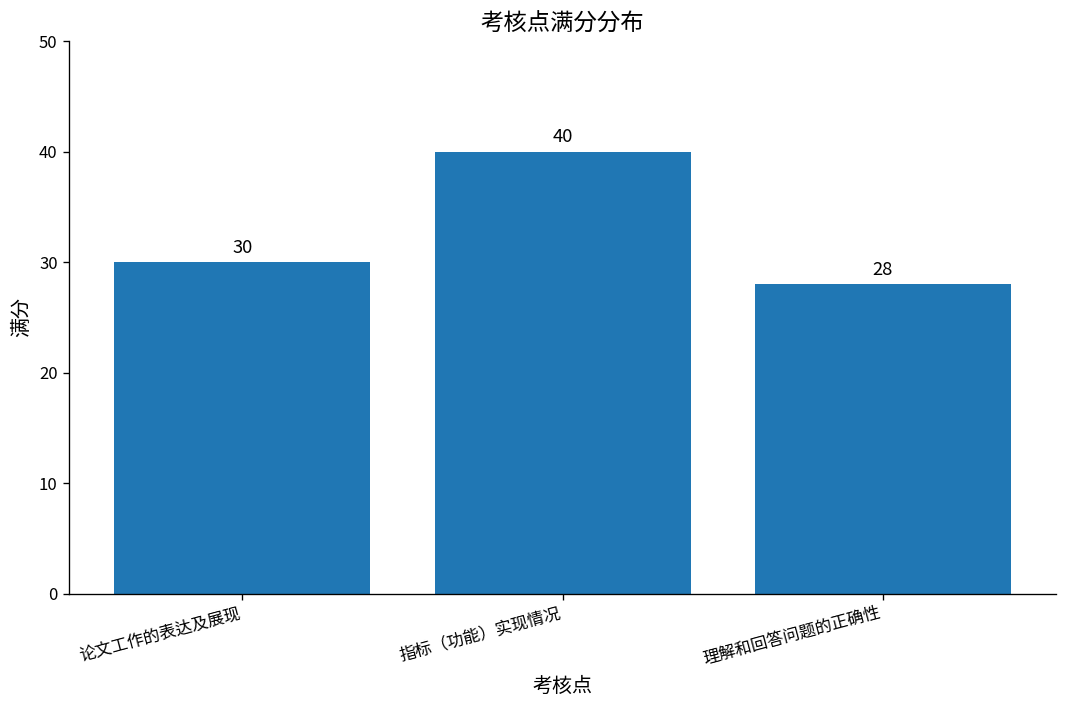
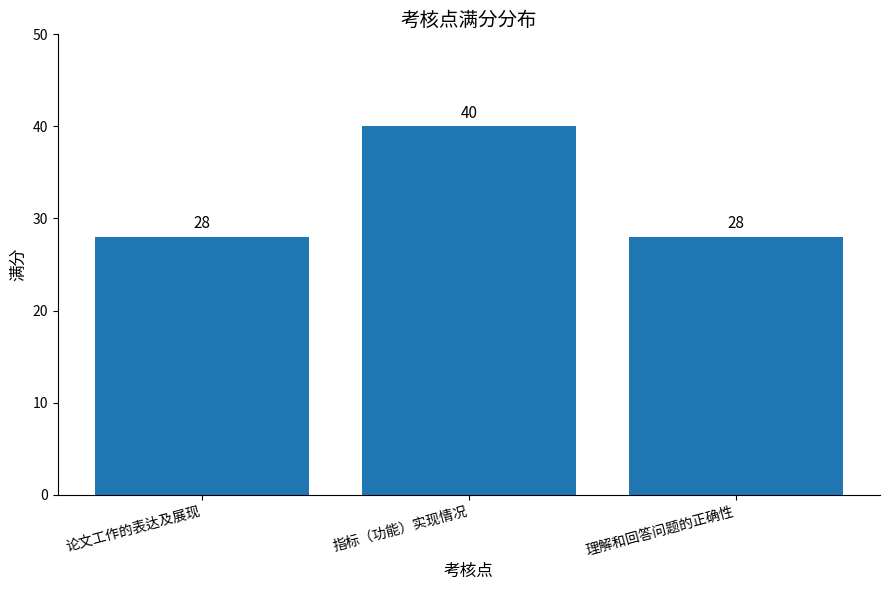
  {
-   "论文工作的表达及展现": 30,
+   "论文工作的表达及展现": 28,
    "指标（功能）实现情况": 40,
    "理解和回答问题的正确性": 28
  }
